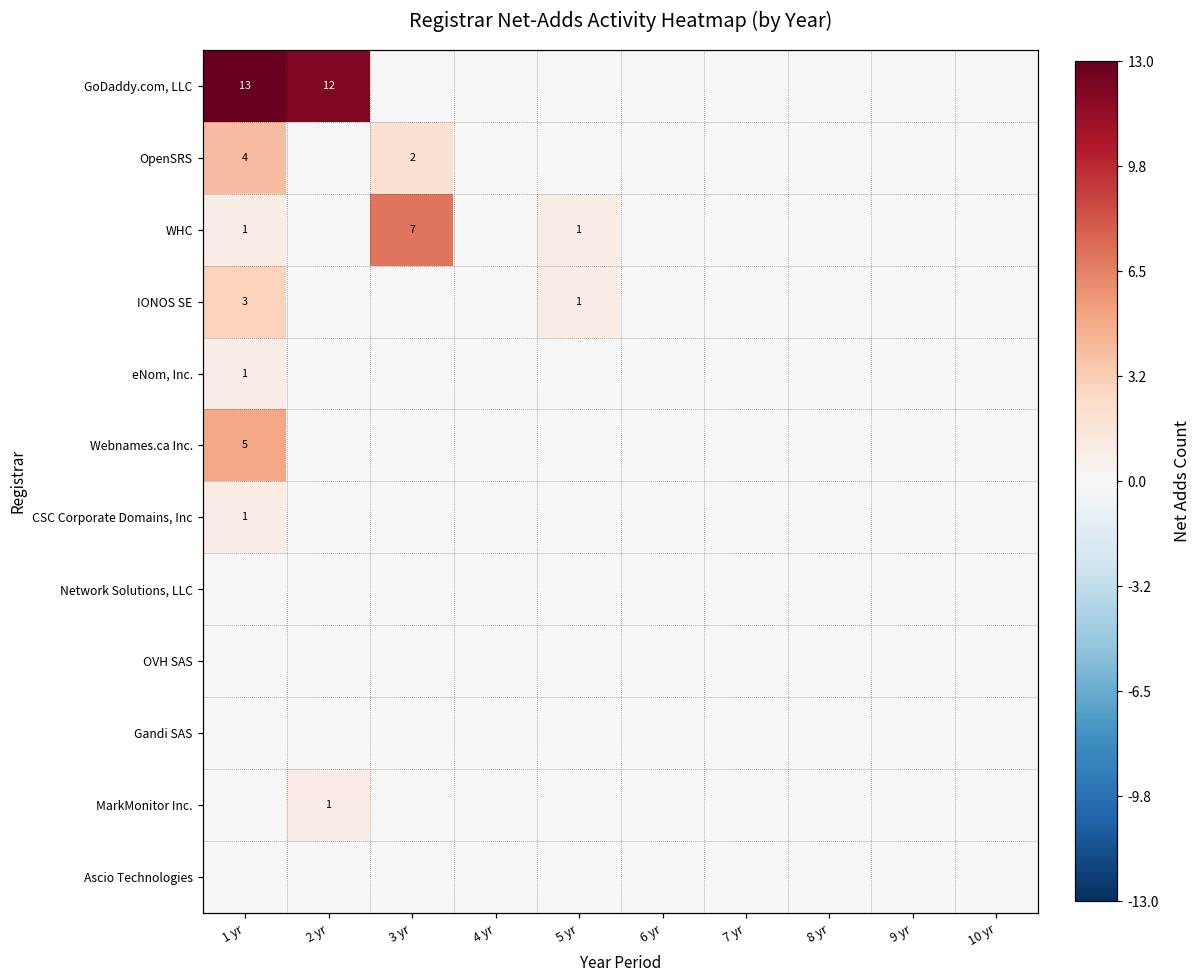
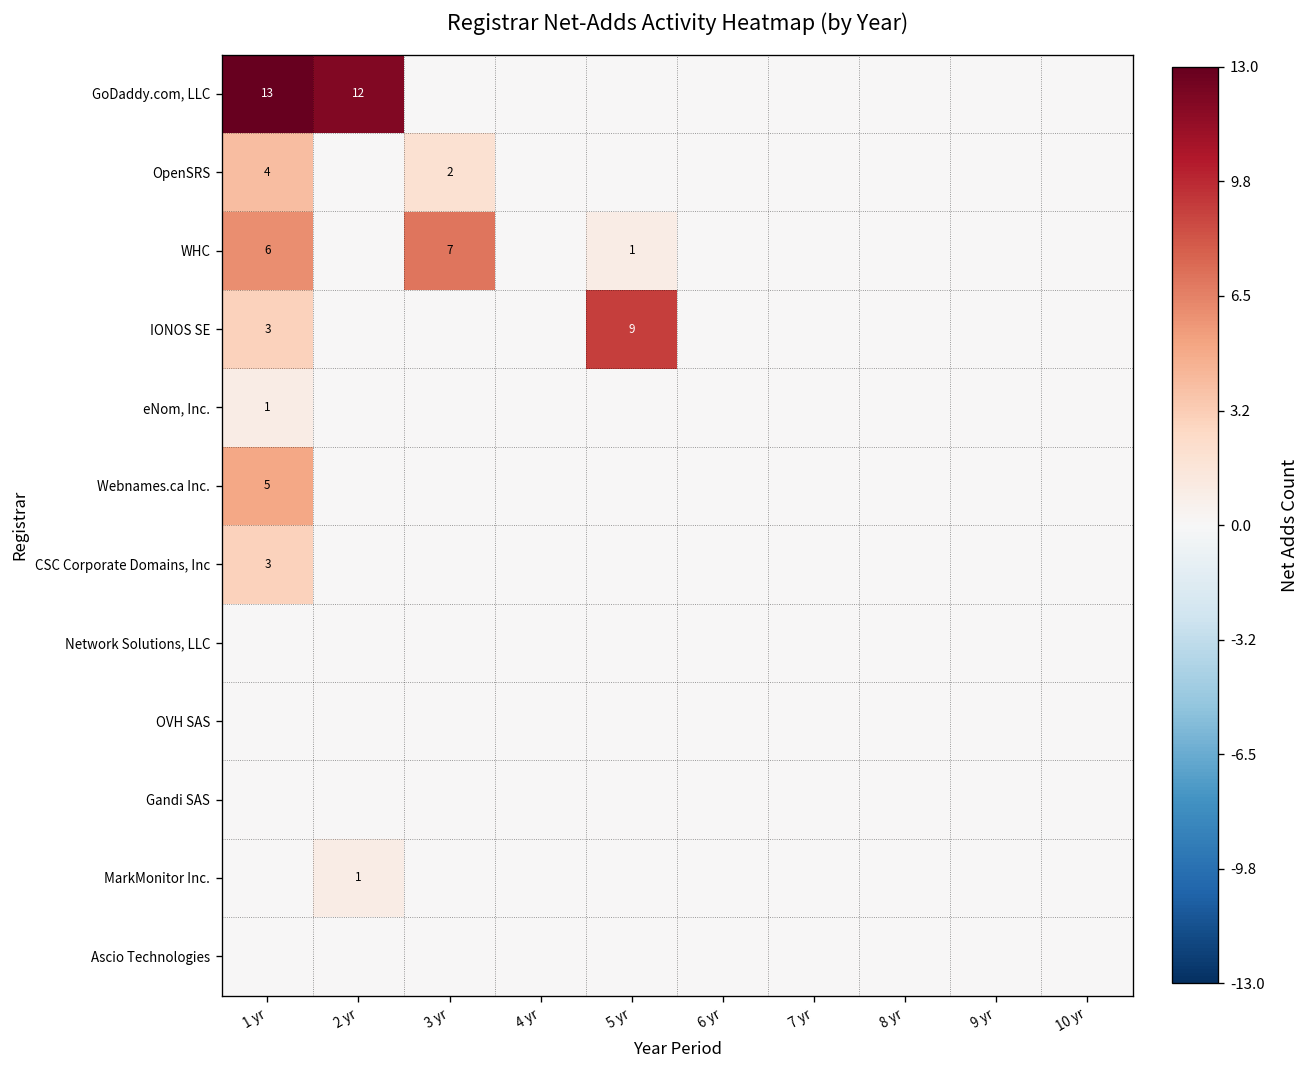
  {
    "GoDaddy.com, LLC": {
      "1 yr": 13,
      "2 yr": 12
    },
    "OpenSRS": {
      "1 yr": 4,
      "3 yr": 2
    },
    "WHC": {
-     "1 yr": 1,
+     "1 yr": 6,
      "3 yr": 7,
      "5 yr": 1
    },
    "IONOS SE": {
      "1 yr": 3,
-     "5 yr": 1
+     "5 yr": 9
    },
    "eNom, Inc.": {
      "1 yr": 1
    },
    "Webnames.ca Inc.": {
      "1 yr": 5
    },
    "CSC Corporate Domains, Inc": {
-     "1 yr": 1
+     "1 yr": 3
    },
    "MarkMonitor Inc.": {
      "2 yr": 1
    }
  }
